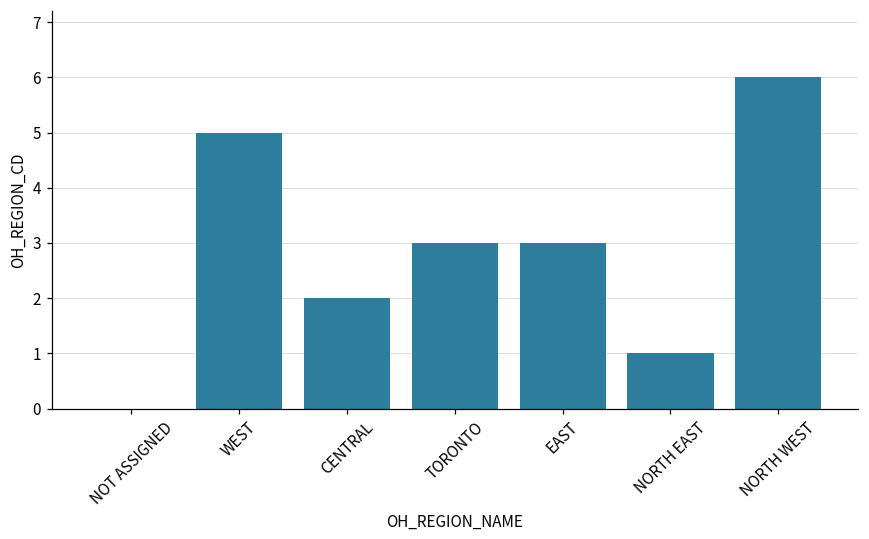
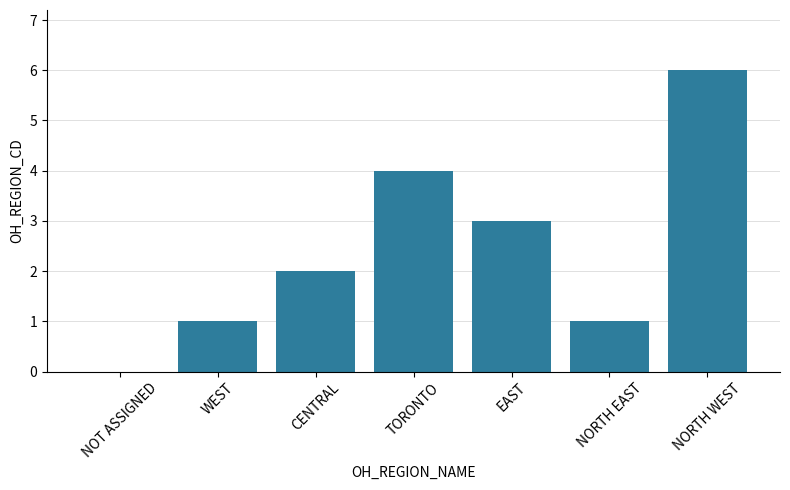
  {
    "NOT ASSIGNED": 0,
-   "WEST": 5,
+   "WEST": 1,
    "CENTRAL": 2,
-   "TORONTO": 3,
+   "TORONTO": 4,
    "EAST": 3,
    "NORTH EAST": 1,
    "NORTH WEST": 6
  }
